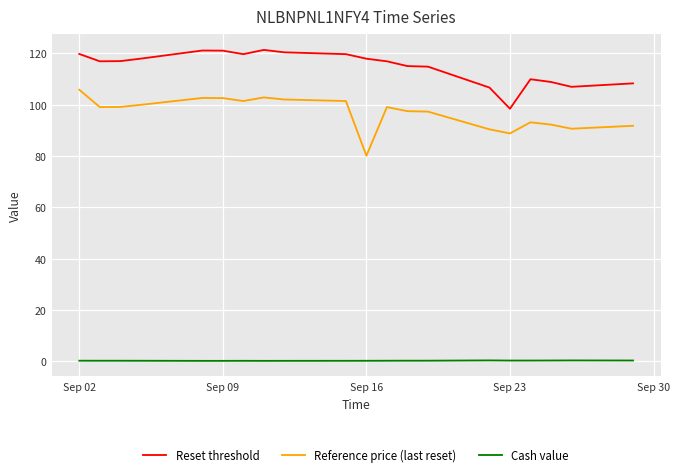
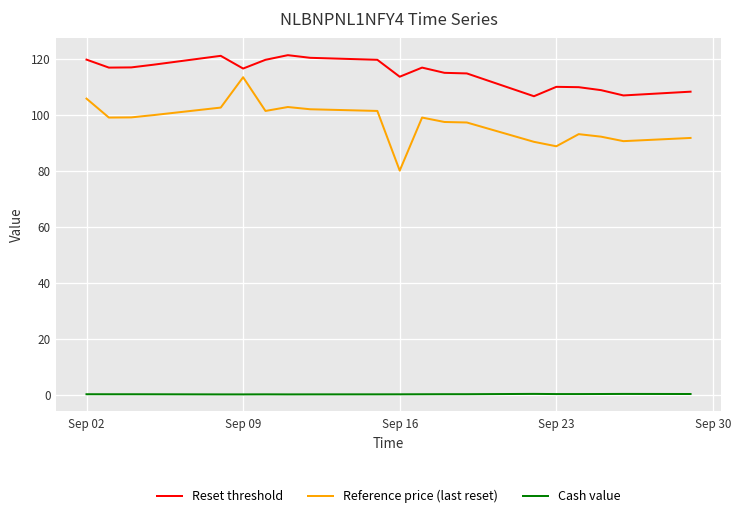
  {
    "Reset threshold": {
      "Sep 02": 120,
-     "Sep 09": 121,
-     "Sep 16": 118,
-     "Sep 23": 98
+     "Sep 09": 117,
+     "Sep 16": 114,
+     "Sep 23": 110
    },
    "Reference price (last reset)": {
      "Sep 02": 106,
-     "Sep 09": 103,
+     "Sep 09": 113,
      "Sep 16": 80,
      "Sep 23": 89
    },
    "Cash value": {
      "Sep 02": 0,
      "Sep 09": 0,
      "Sep 16": 0,
      "Sep 23": 0
    }
  }
